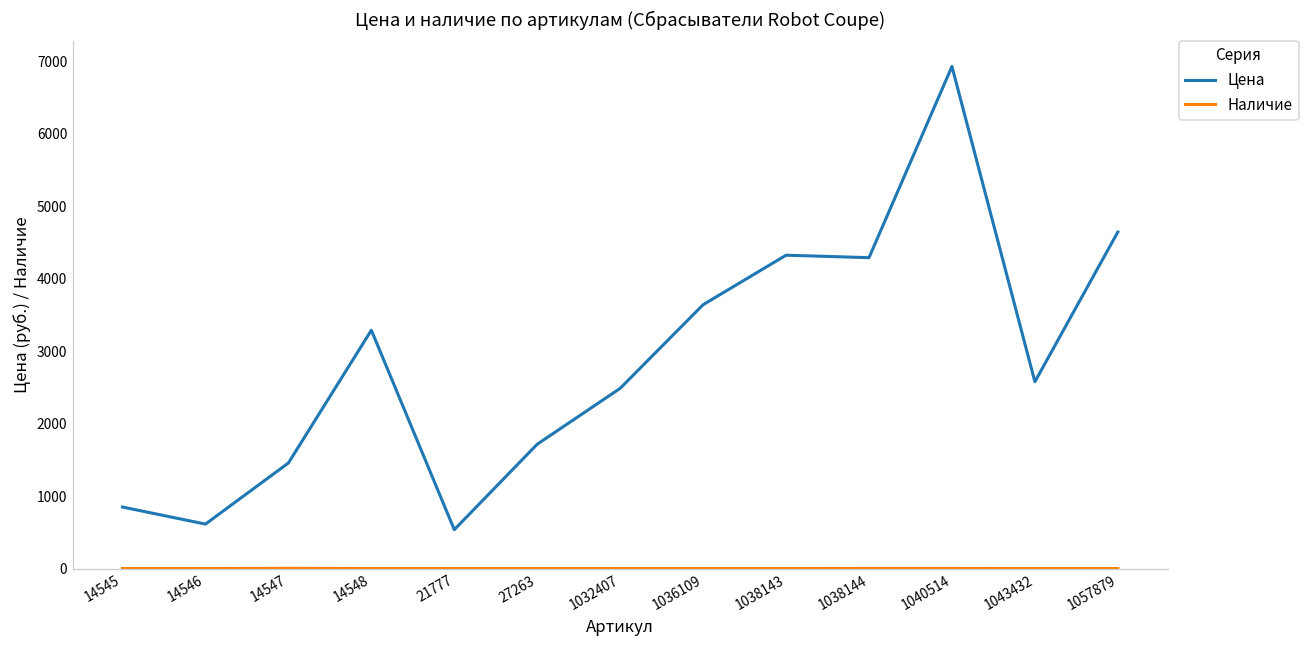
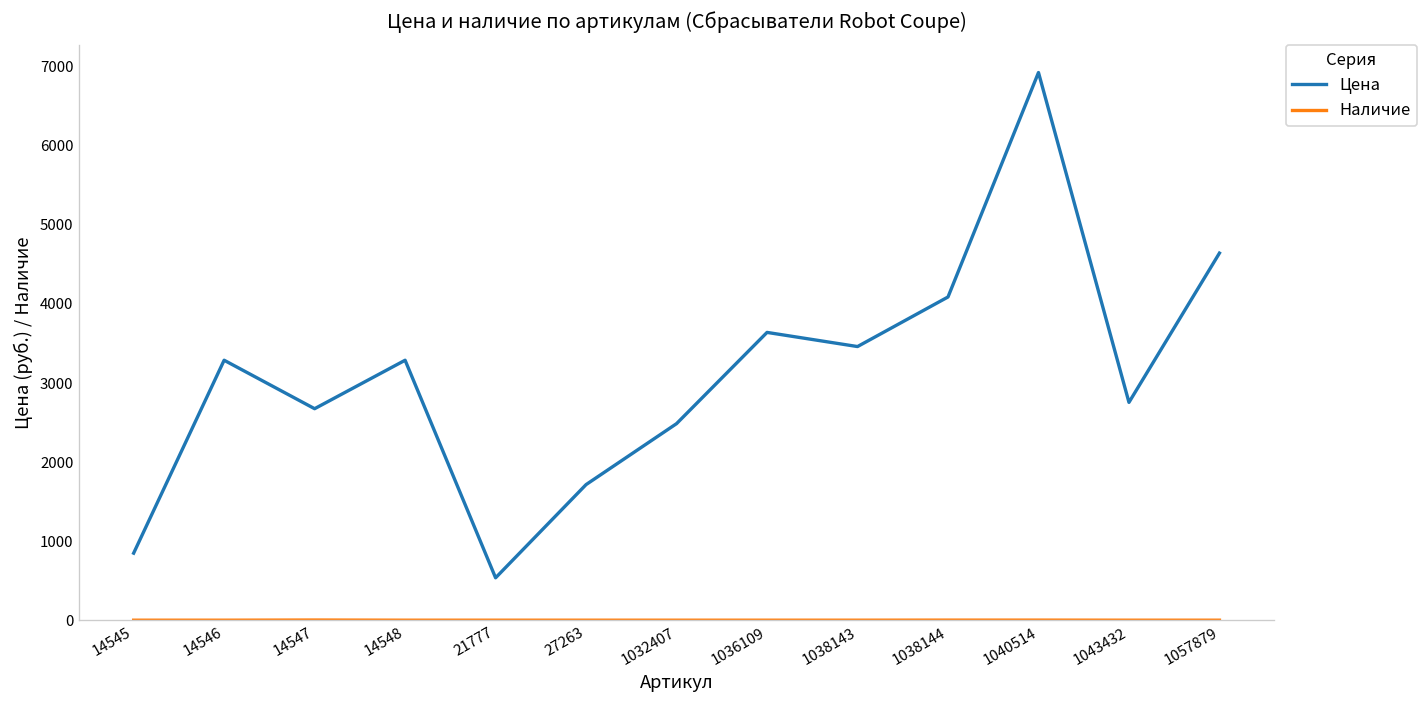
  {
    "Цена": {
      "14545": 800,
-     "14546": 600,
-     "14547": 1500,
+     "14546": 3300,
+     "14547": 2700,
      "14548": 3300,
      "21777": 500,
      "27263": 1700,
      "1032407": 2500,
      "1036109": 3600,
-     "1038143": 4300,
-     "1038144": 4300,
+     "1038143": 3500,
+     "1038144": 4100,
      "1040514": 6900,
-     "1043432": 2600,
+     "1043432": 2800,
      "1057879": 4600
    },
    "Наличие": {
      "14545": 0,
      "14546": 0,
      "14547": 0,
      "14548": 0,
      "21777": 0,
      "27263": 0,
      "1032407": 0,
      "1036109": 0,
      "1038143": 0,
      "1038144": 0,
      "1040514": 0,
      "1043432": 0,
      "1057879": 0
    }
  }
